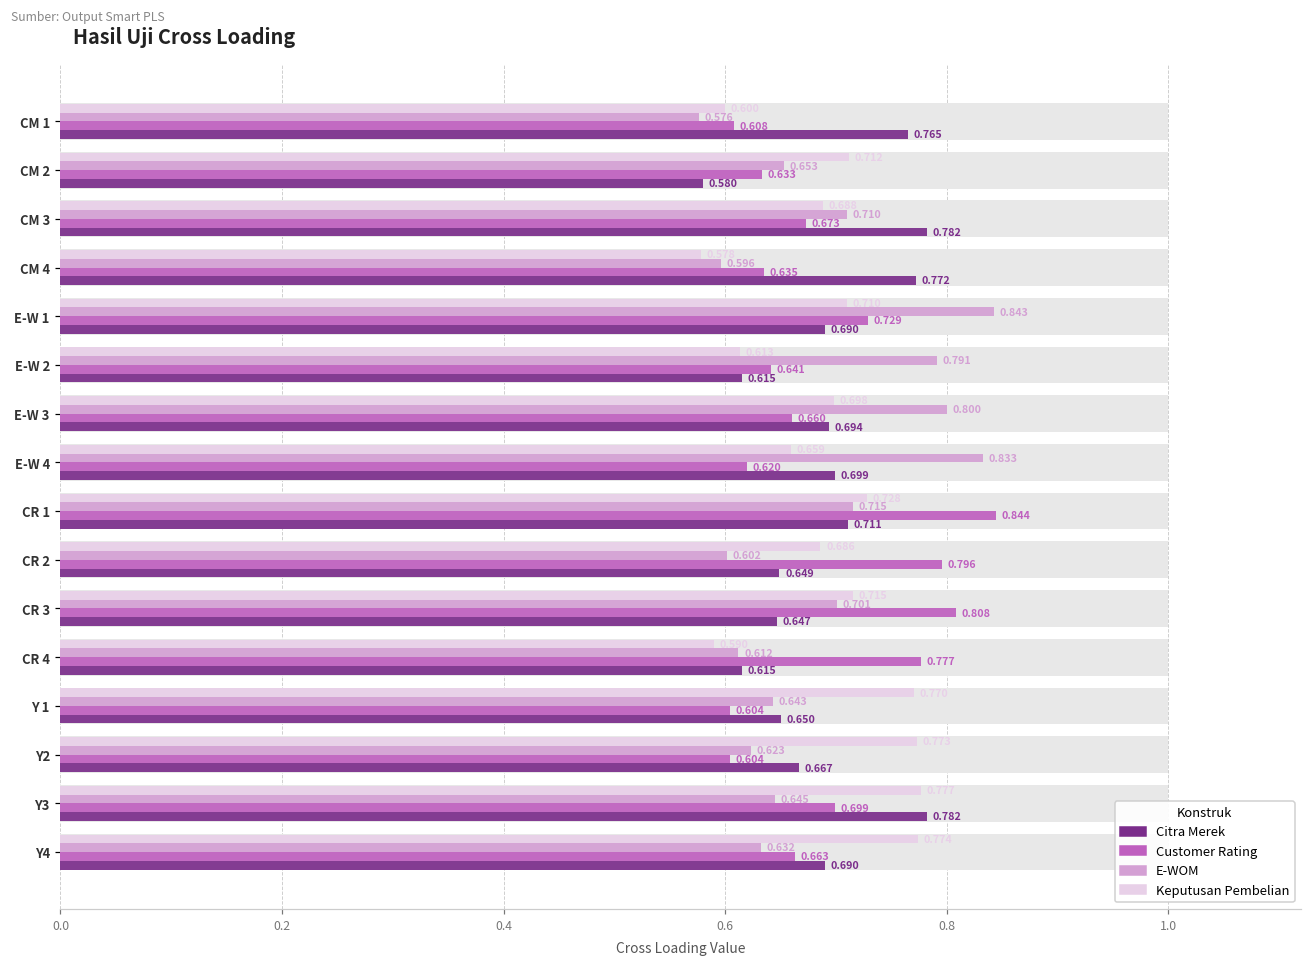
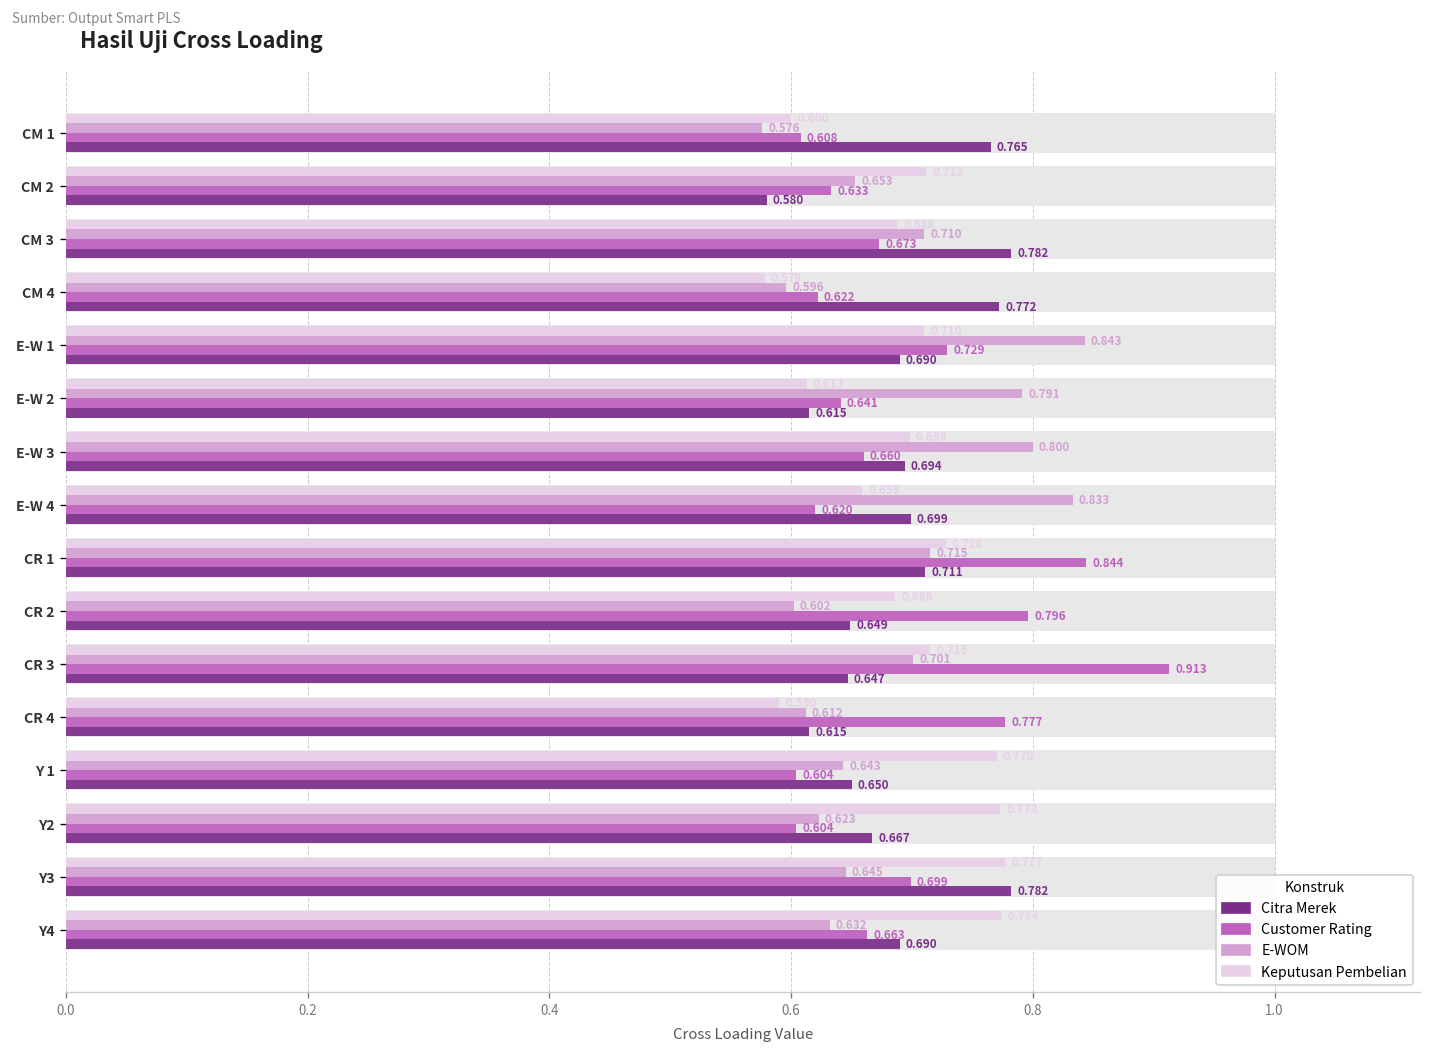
  {
    "Customer Rating": {
-     "CM 4": 0.635,
-     "CR 3": 0.808
+     "CM 4": 0.622,
+     "CR 3": 0.913
    }
  }
